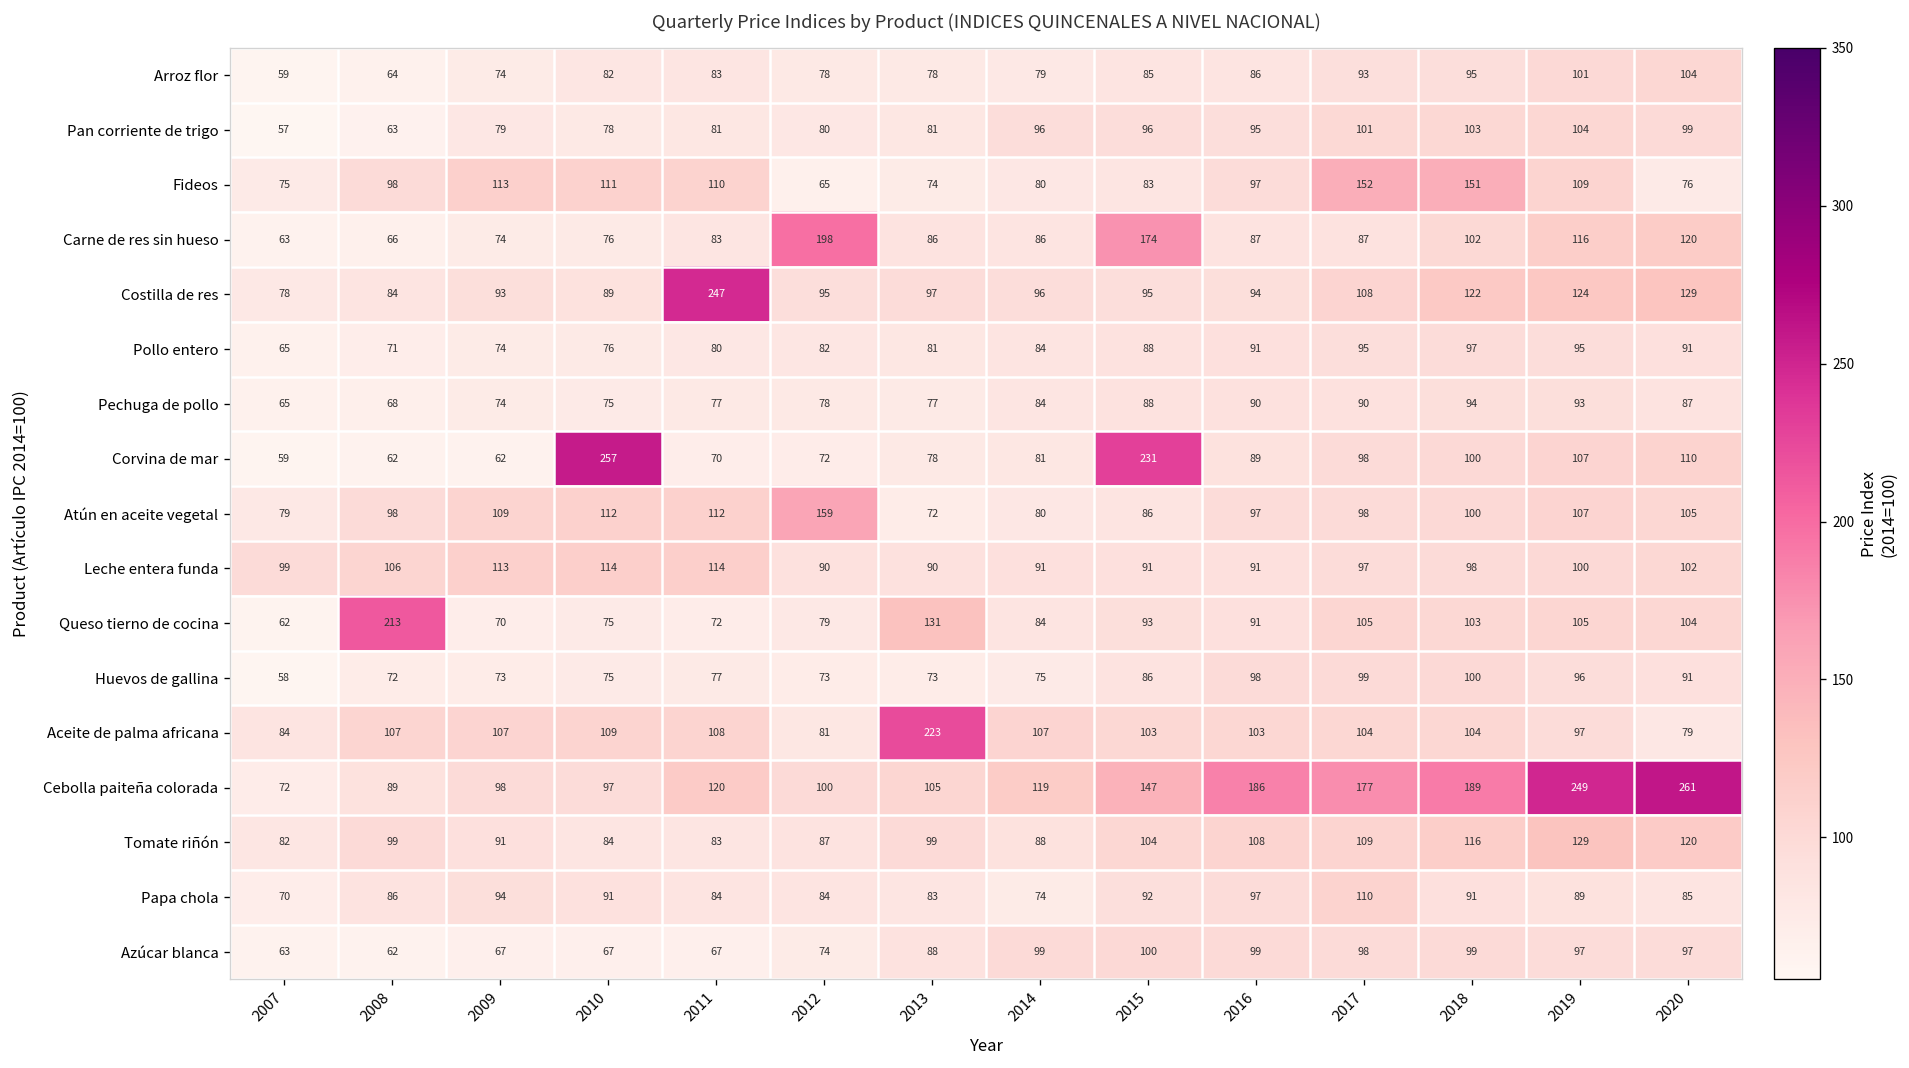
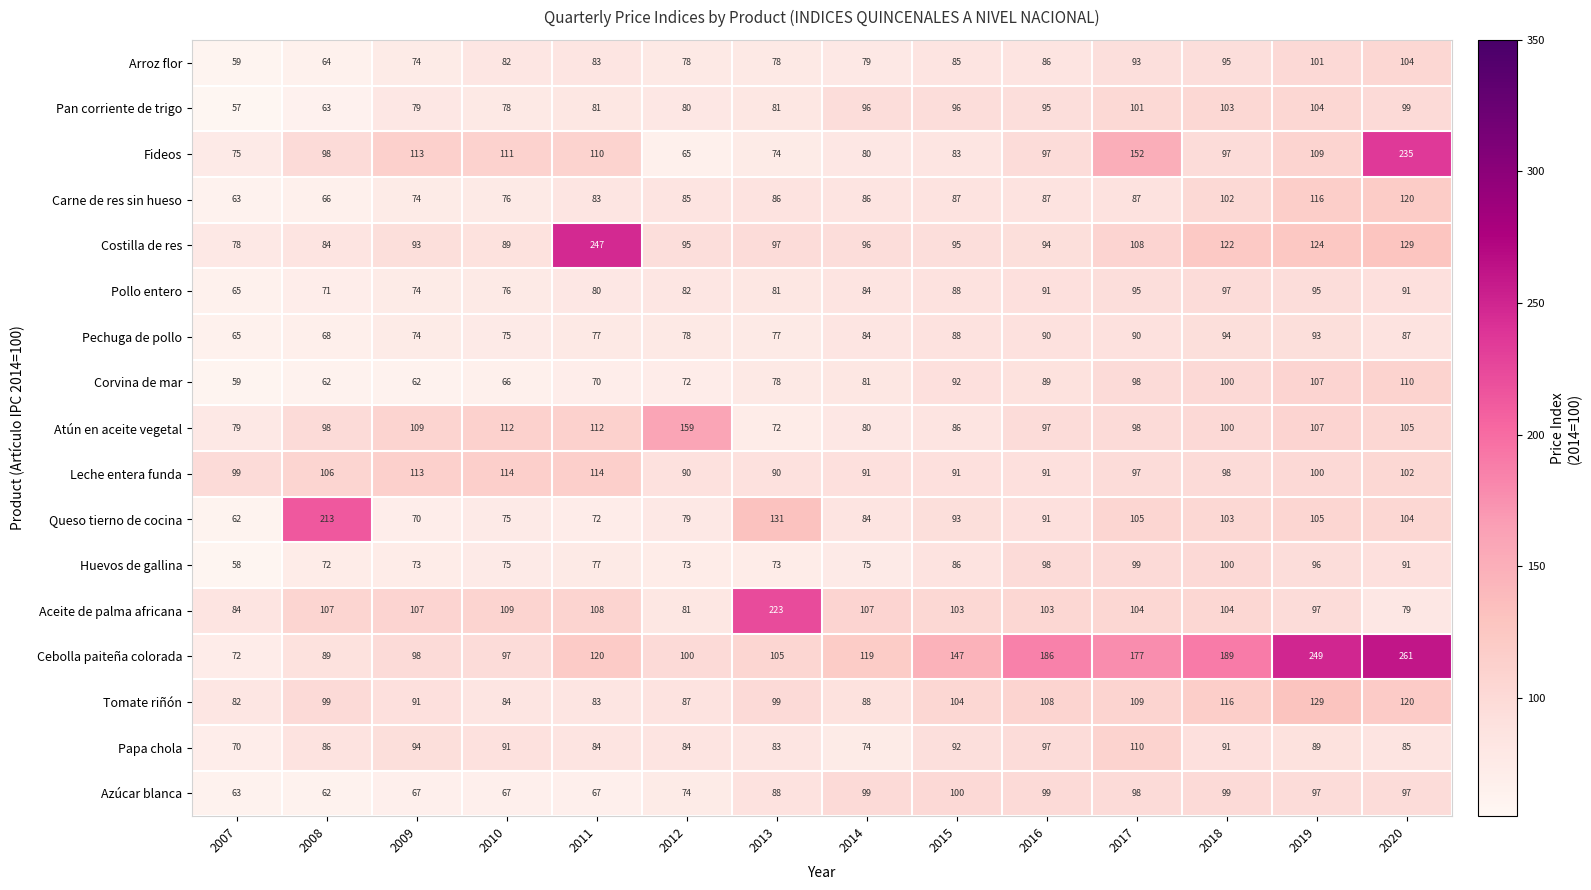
  {
    "Fideos": {
      "2007": 75,
      "2008": 98,
      "2009": 113,
      "2010": 111,
      "2011": 110,
      "2012": 65,
      "2013": 74,
      "2014": 80,
      "2015": 83,
      "2016": 97,
      "2017": 152,
-     "2018": 151,
+     "2018": 97,
      "2019": 109,
-     "2020": 76
+     "2020": 235
    },
    "Carne de res sin hueso": {
      "2007": 63,
      "2008": 66,
      "2009": 74,
      "2010": 76,
      "2011": 83,
-     "2012": 198,
+     "2012": 85,
      "2013": 86,
      "2014": 86,
-     "2015": 174,
+     "2015": 87,
      "2016": 87,
      "2017": 87,
      "2018": 102,
      "2019": 116,
      "2020": 120
    },
    "Corvina de mar": {
      "2007": 59,
      "2008": 62,
      "2009": 62,
-     "2010": 257,
+     "2010": 66,
      "2011": 70,
      "2012": 72,
      "2013": 78,
      "2014": 81,
-     "2015": 231,
+     "2015": 92,
      "2016": 89,
      "2017": 98,
      "2018": 100,
      "2019": 107,
      "2020": 110
    }
  }
